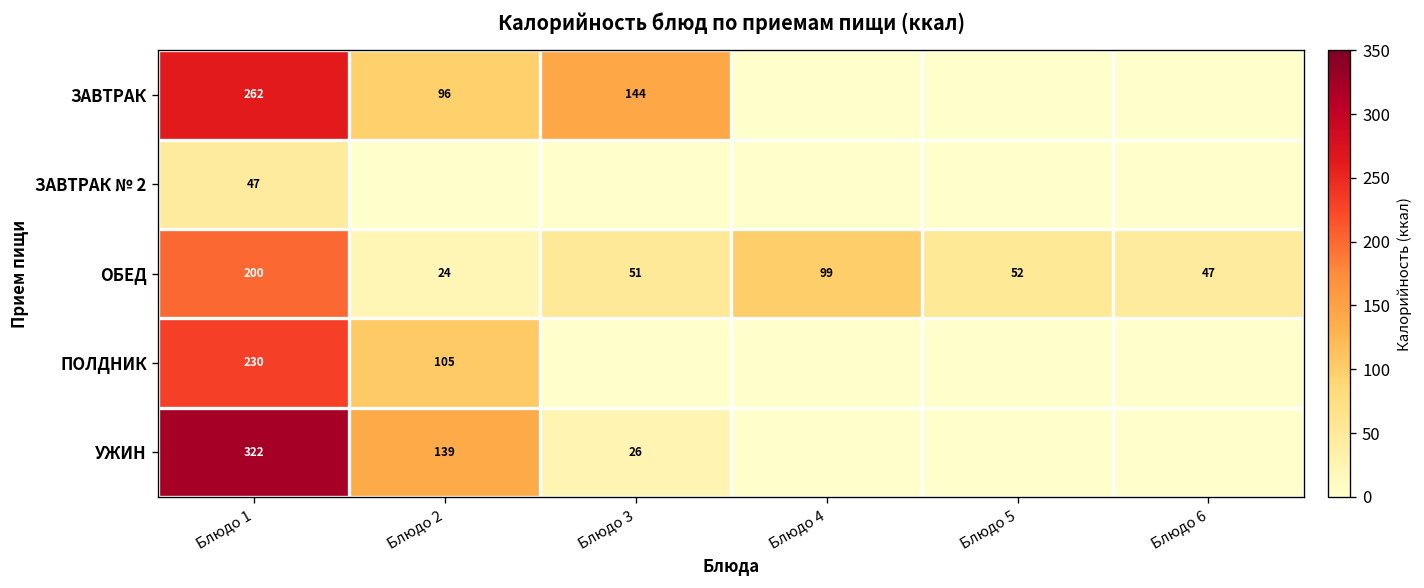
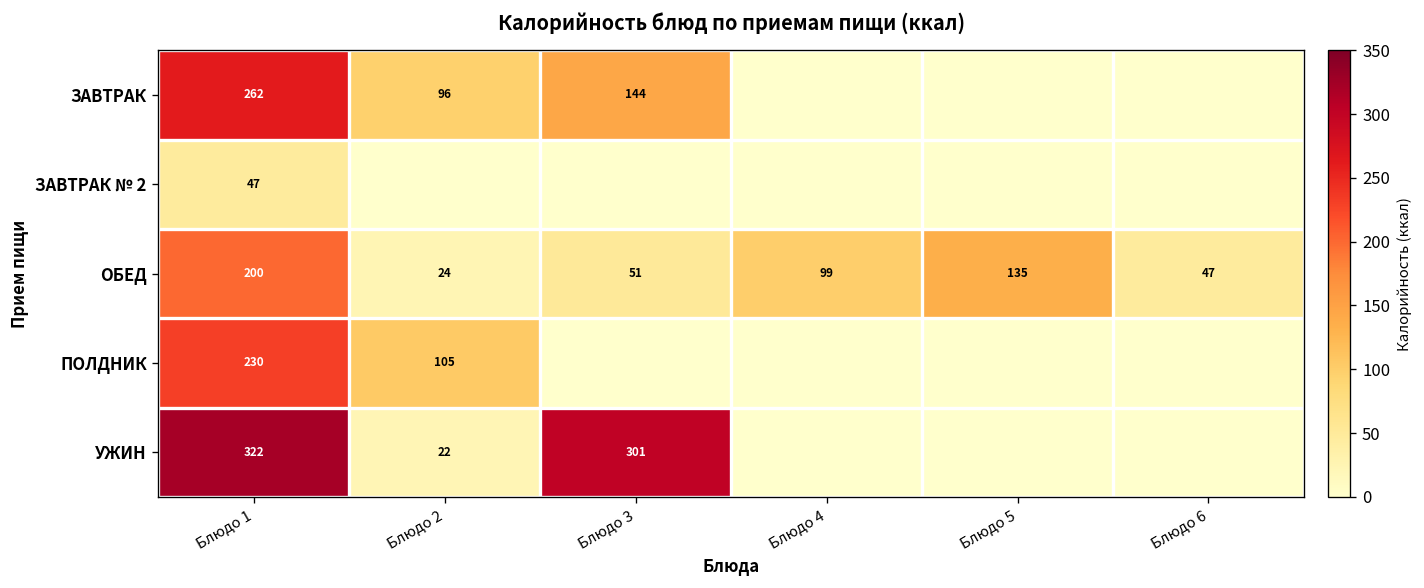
  {
    "ЗАВТРАК": {
      "Блюдо 1": 262,
      "Блюдо 2": 96,
      "Блюдо 3": 144
    },
    "ЗАВТРАК № 2": {
      "Блюдо 1": 47
    },
    "ОБЕД": {
      "Блюдо 1": 200,
      "Блюдо 2": 24,
      "Блюдо 3": 51,
      "Блюдо 4": 99,
-     "Блюдо 5": 52,
+     "Блюдо 5": 135,
      "Блюдо 6": 47
    },
    "ПОЛДНИК": {
      "Блюдо 1": 230,
      "Блюдо 2": 105
    },
    "УЖИН": {
      "Блюдо 1": 322,
-     "Блюдо 2": 139,
-     "Блюдо 3": 26
+     "Блюдо 2": 22,
+     "Блюдо 3": 301
    }
  }
